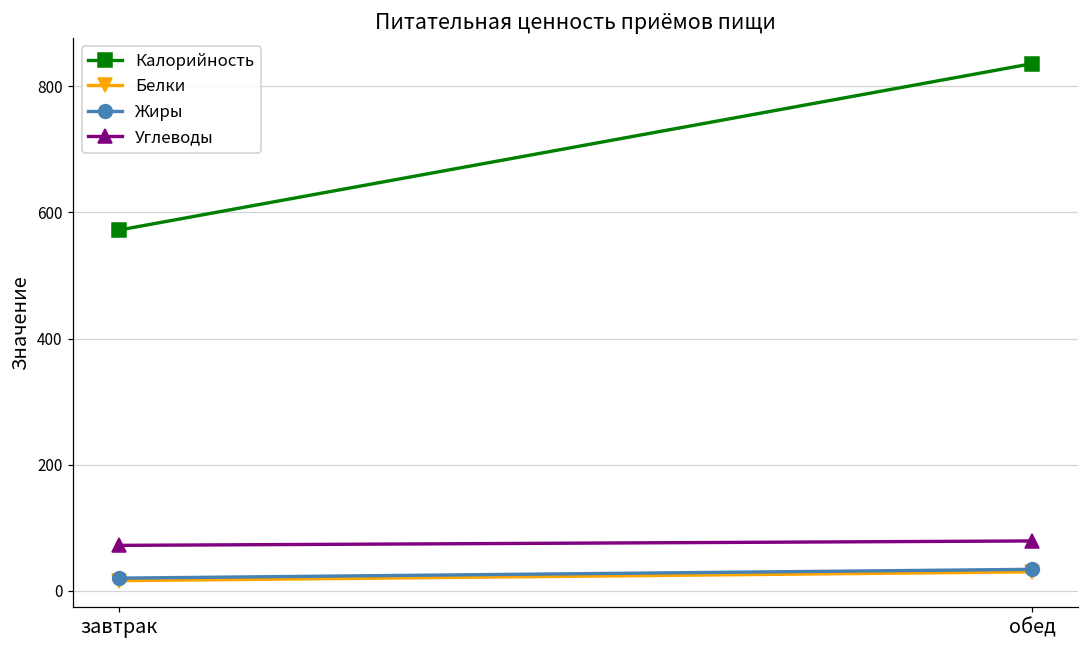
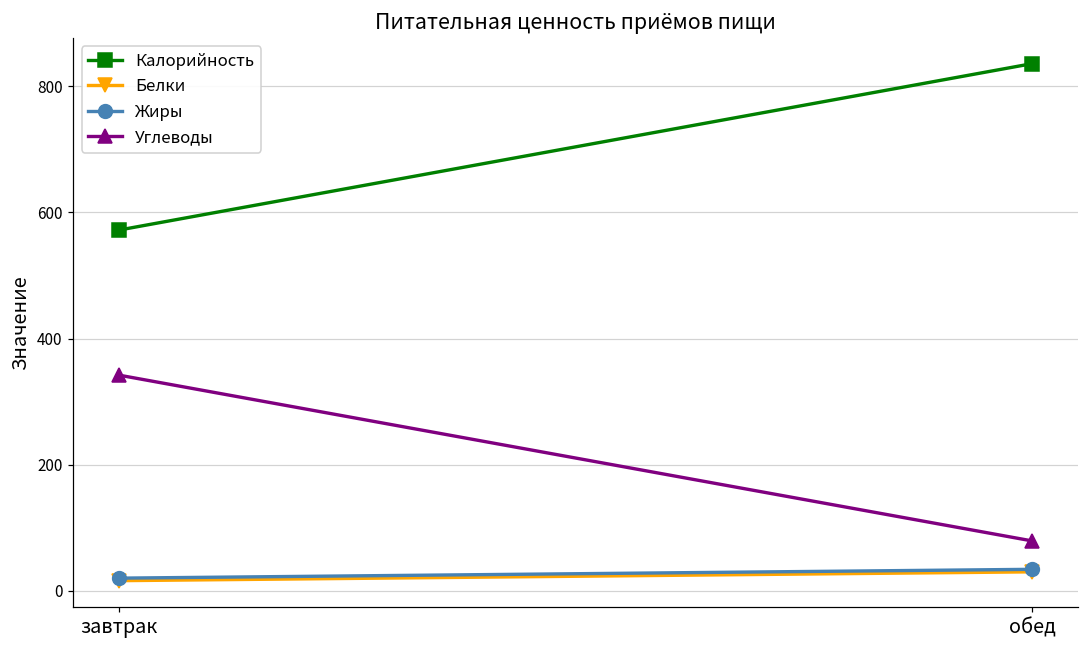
  {
    "Калорийность": {
      "завтрак": 570,
      "обед": 840
    },
    "Углеводы": {
-     "завтрак": 70,
+     "завтрак": 340,
      "обед": 80
    }
  }
